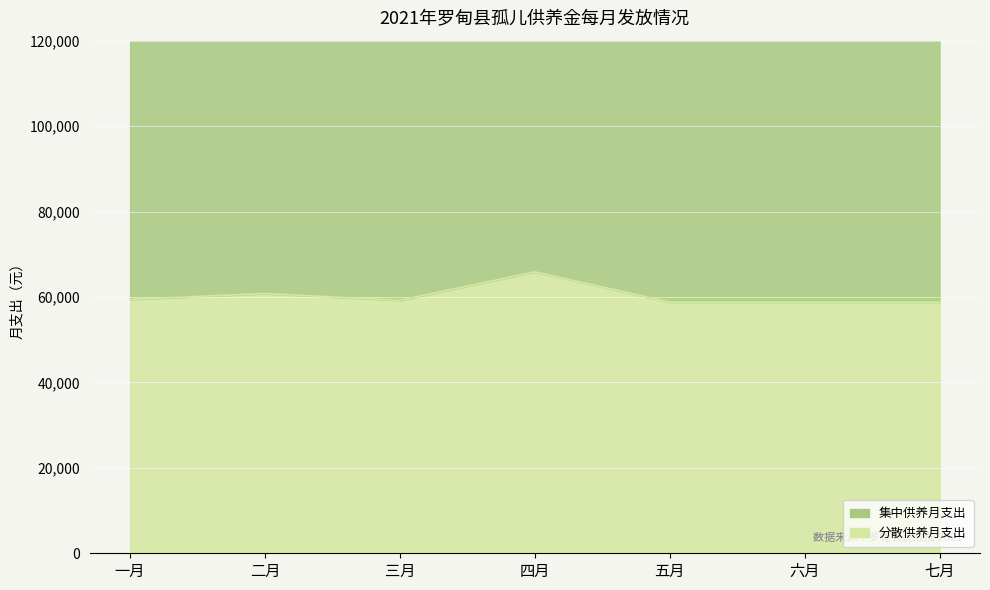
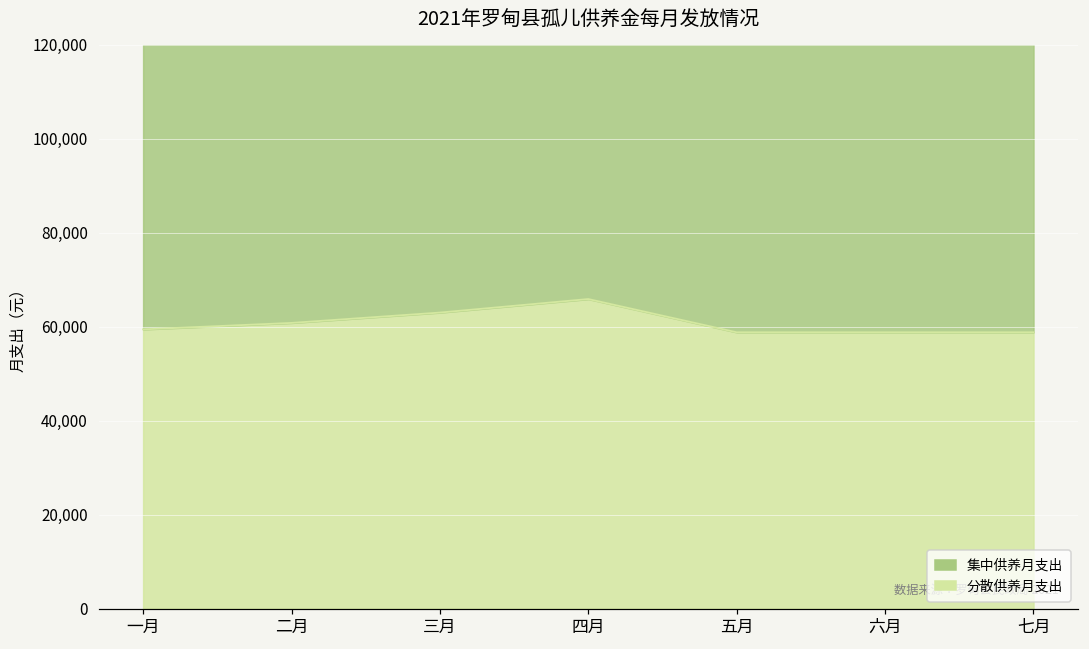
  {
    "分散供养月支出": {
      "一月": "59,000",
      "二月": "61,000",
-     "三月": "59,000",
+     "三月": "63,000",
      "四月": "66,000",
      "五月": "59,000",
      "六月": "59,000",
      "七月": "59,000"
    }
  }
